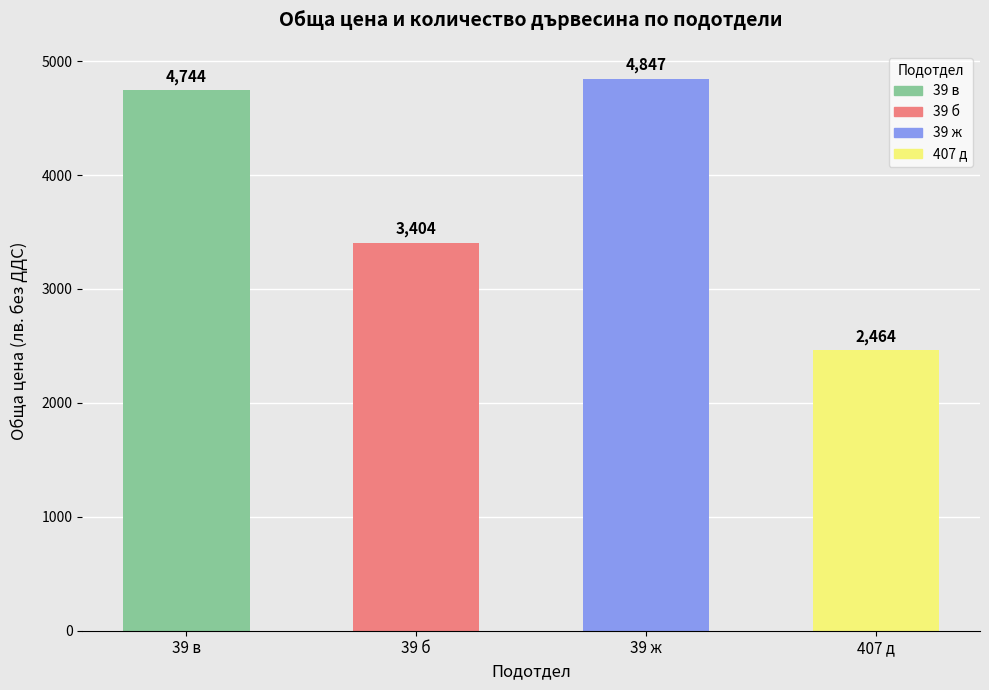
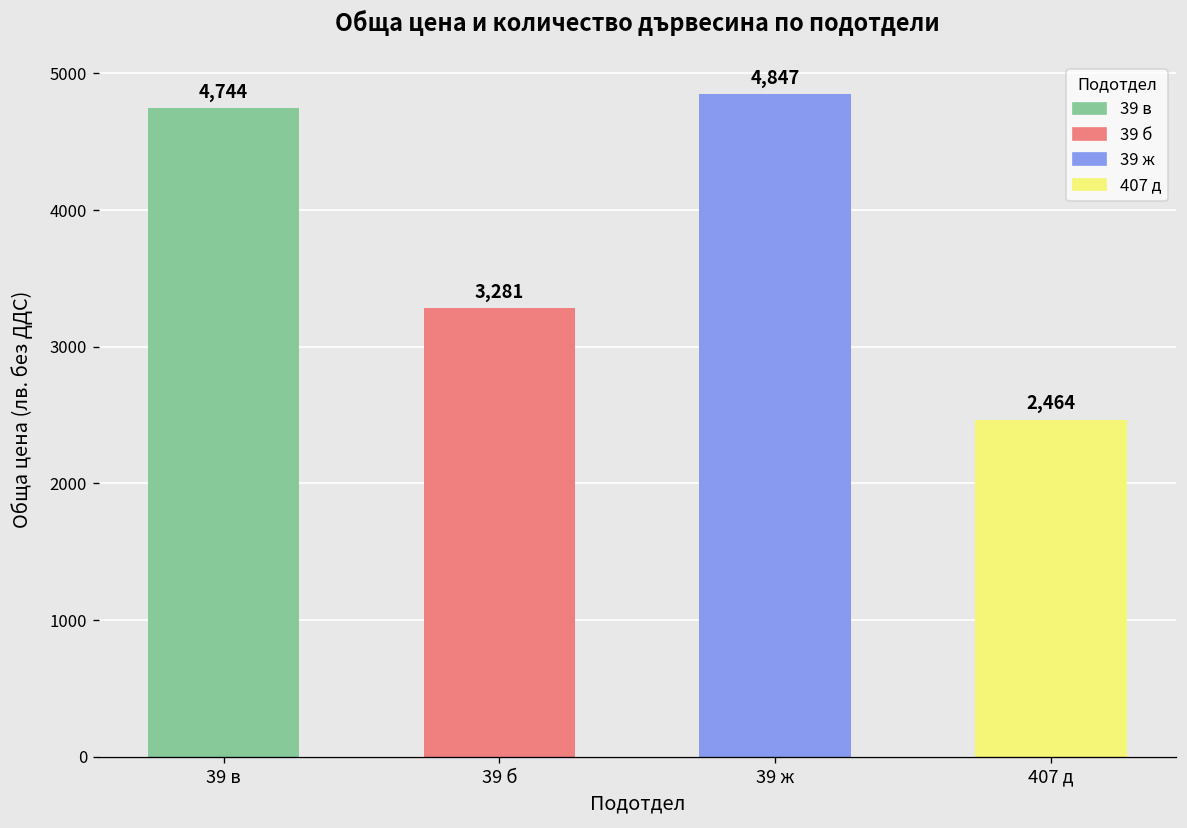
  {
    "39 в": "4,744",
-   "39 б": "3,404",
+   "39 б": "3,281",
    "39 ж": "4,847",
    "407 д": "2,464"
  }
